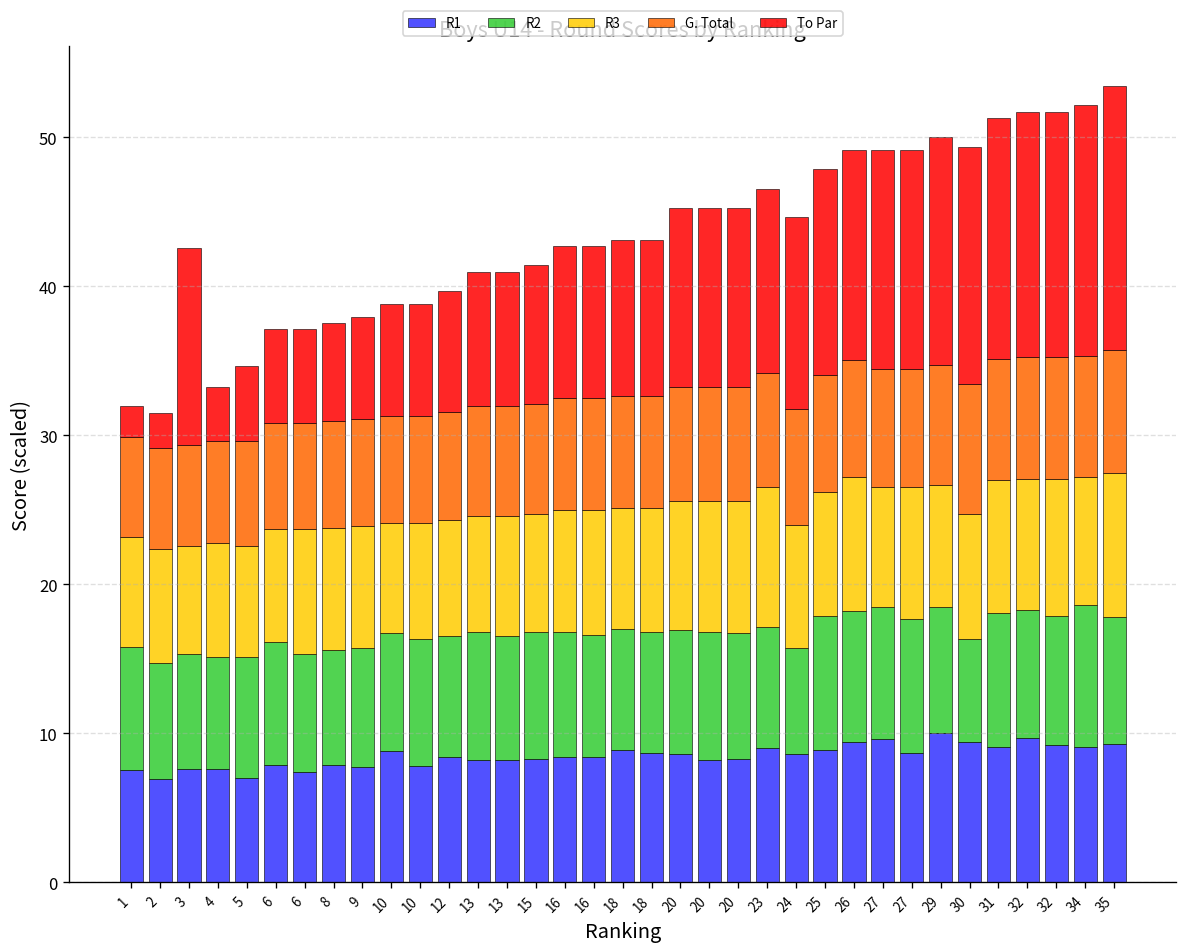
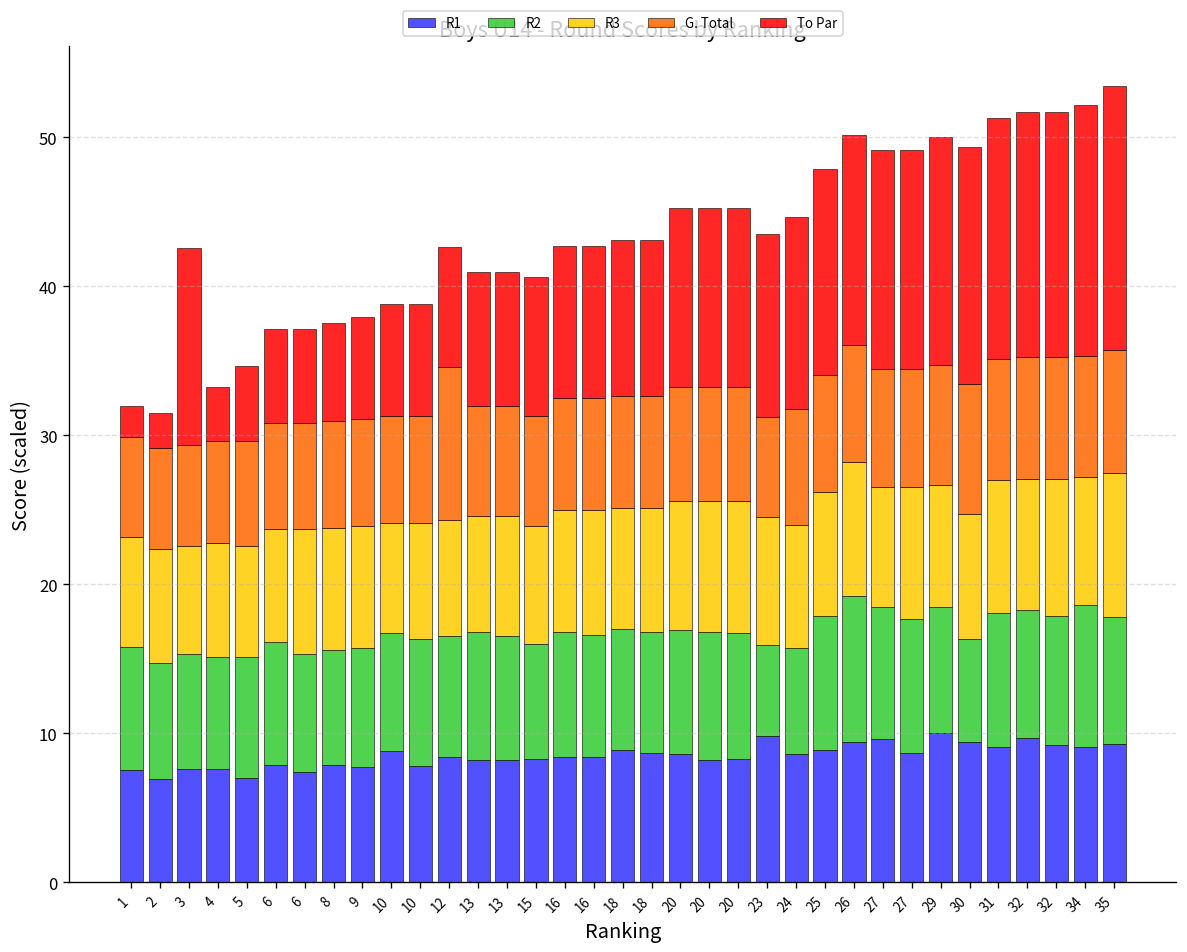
  {
    "R1": {
      "1": 7.5,
      "2": 6.9,
      "3": 7.6,
      "4": 7.6,
      "5": 7.0,
      "8": 7.9,
      "9": 7.7,
      "12": 8.4,
      "15": 8.3,
-     "23": 9.0,
+     "23": 9.8,
      "24": 8.6,
      "25": 8.9,
      "26": 9.4,
      "29": 10.0,
      "30": 9.4,
      "31": 9.1,
      "34": 9.1,
      "35": 9.3
    },
    "R2": {
      "1": 8.3,
      "2": 7.8,
      "3": 7.7,
      "4": 7.5,
      "5": 8.1,
      "8": 7.7,
      "9": 8.0,
      "12": 8.1,
-     "15": 8.5,
-     "23": 8.1,
+     "15": 7.7,
+     "23": 6.1,
      "24": 7.1,
      "25": 9.0,
-     "26": 8.8,
+     "26": 9.8,
      "29": 8.5,
      "30": 6.9,
      "31": 9.0,
      "34": 9.5,
      "35": 8.5
    },
    "R3": {
      "1": 7.4,
      "2": 7.7,
      "3": 7.3,
      "4": 7.7,
      "5": 7.5,
      "8": 8.2,
      "9": 8.2,
      "12": 7.8,
      "15": 7.9,
-     "23": 9.4,
+     "23": 8.6,
      "24": 8.3,
      "25": 8.3,
      "26": 9.0,
      "29": 8.2,
      "30": 8.4,
      "31": 8.9,
      "34": 8.6,
      "35": 9.7
    },
    "G. Total": {
      "1": 6.7,
      "2": 6.7,
      "3": 6.8,
      "4": 6.8,
      "5": 7.0,
      "8": 7.1,
      "9": 7.2,
-     "12": 7.3,
+     "12": 10.3,
      "15": 7.4,
-     "23": 7.7,
+     "23": 6.7,
      "24": 7.8,
      "25": 7.9,
      "26": 7.9,
      "29": 8.0,
      "30": 8.8,
      "31": 8.1,
      "34": 8.2,
      "35": 8.3
    },
    "To Par": {
      "1": 2.1,
      "2": 2.4,
      "3": 13.2,
      "4": 3.6,
      "5": 5.1,
      "8": 6.6,
      "9": 6.9,
      "12": 8.1,
      "15": 9.3,
      "23": 12.3,
      "24": 12.9,
      "25": 13.8,
      "26": 14.1,
      "29": 15.3,
      "30": 15.9,
      "31": 16.2,
      "34": 16.8,
      "35": 17.7
    }
  }
